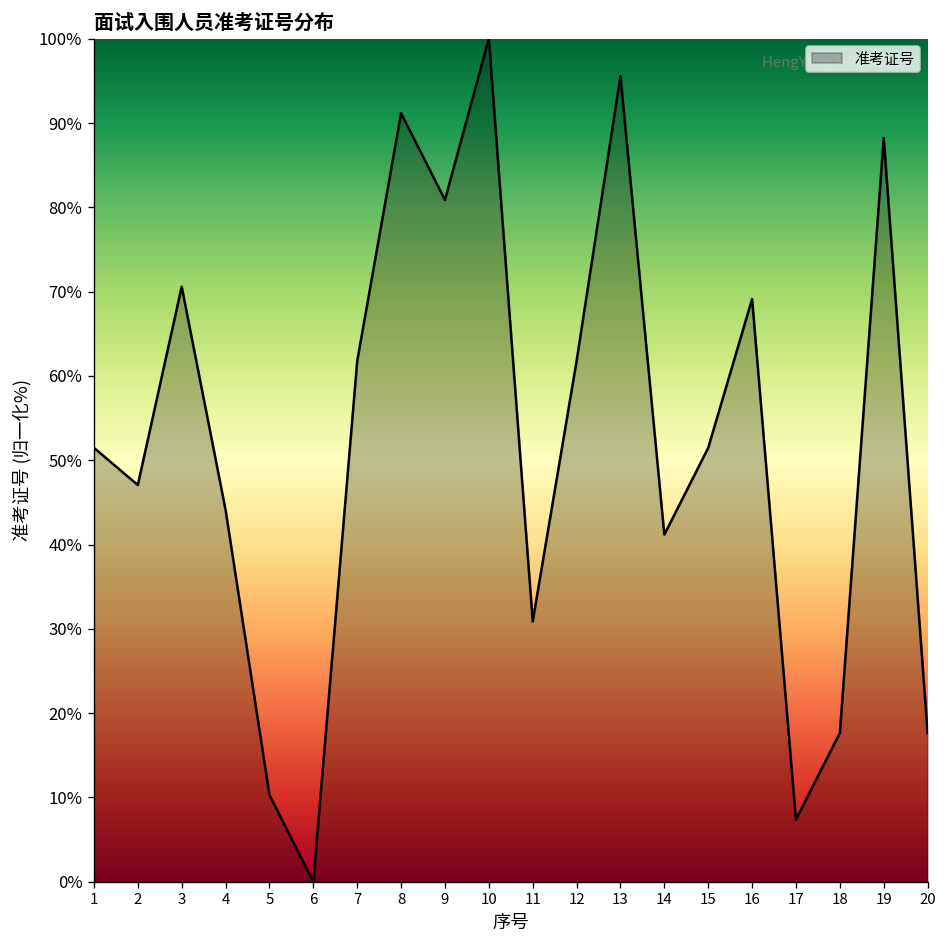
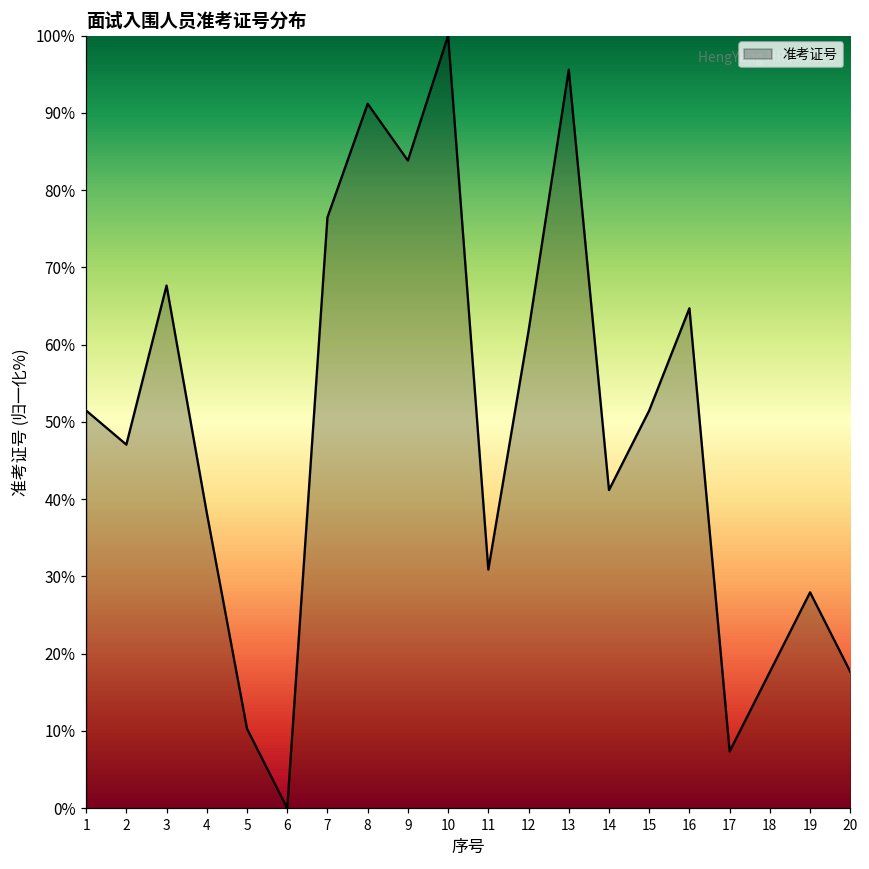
  {
    "1": "51%",
    "2": "47%",
-   "3": "71%",
-   "4": "44%",
+   "3": "68%",
+   "4": "38%",
    "5": "10%",
    "6": "0%",
-   "7": "62%",
+   "7": "76%",
    "8": "91%",
-   "9": "81%",
+   "9": "84%",
    "10": "100%",
    "11": "31%",
    "12": "62%",
    "13": "96%",
    "14": "41%",
    "15": "51%",
-   "16": "69%",
+   "16": "65%",
    "17": "7%",
    "18": "18%",
-   "19": "88%",
+   "19": "28%",
    "20": "18%"
  }
